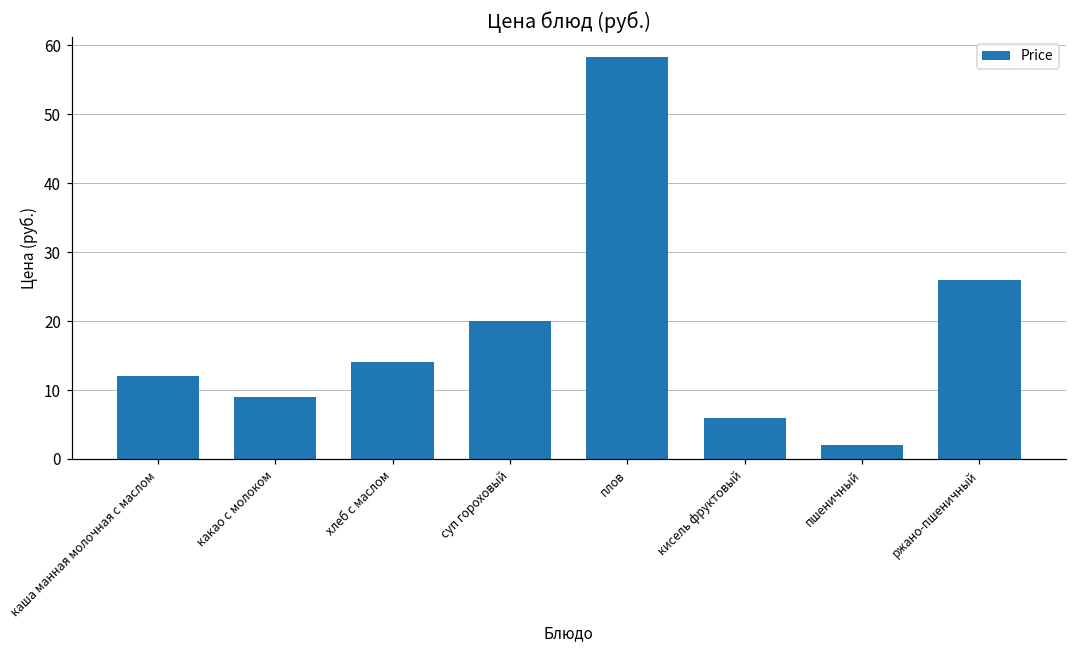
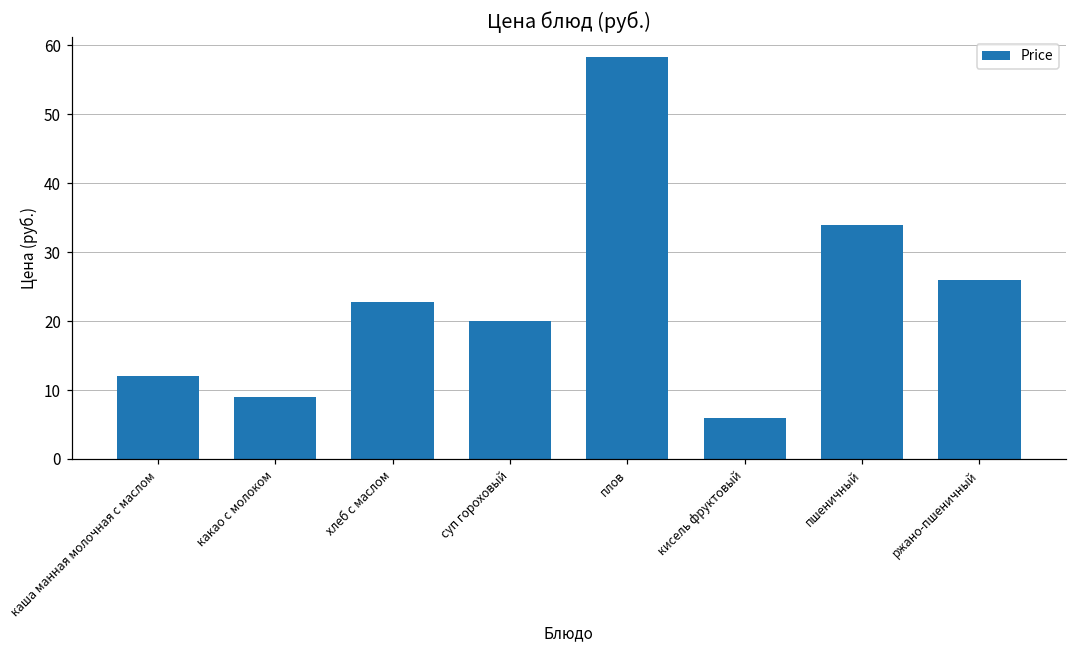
  {
    "каша манная молочная с маслом": 12,
    "какао с молоком": 9,
-   "хлеб с маслом": 14,
+   "хлеб с маслом": 23,
    "суп гороховый": 20,
    "плов": 58,
    "кисель фруктовый": 6,
-   "пшеничный": 2,
+   "пшеничный": 34,
    "ржано-пшеничный": 26
  }
